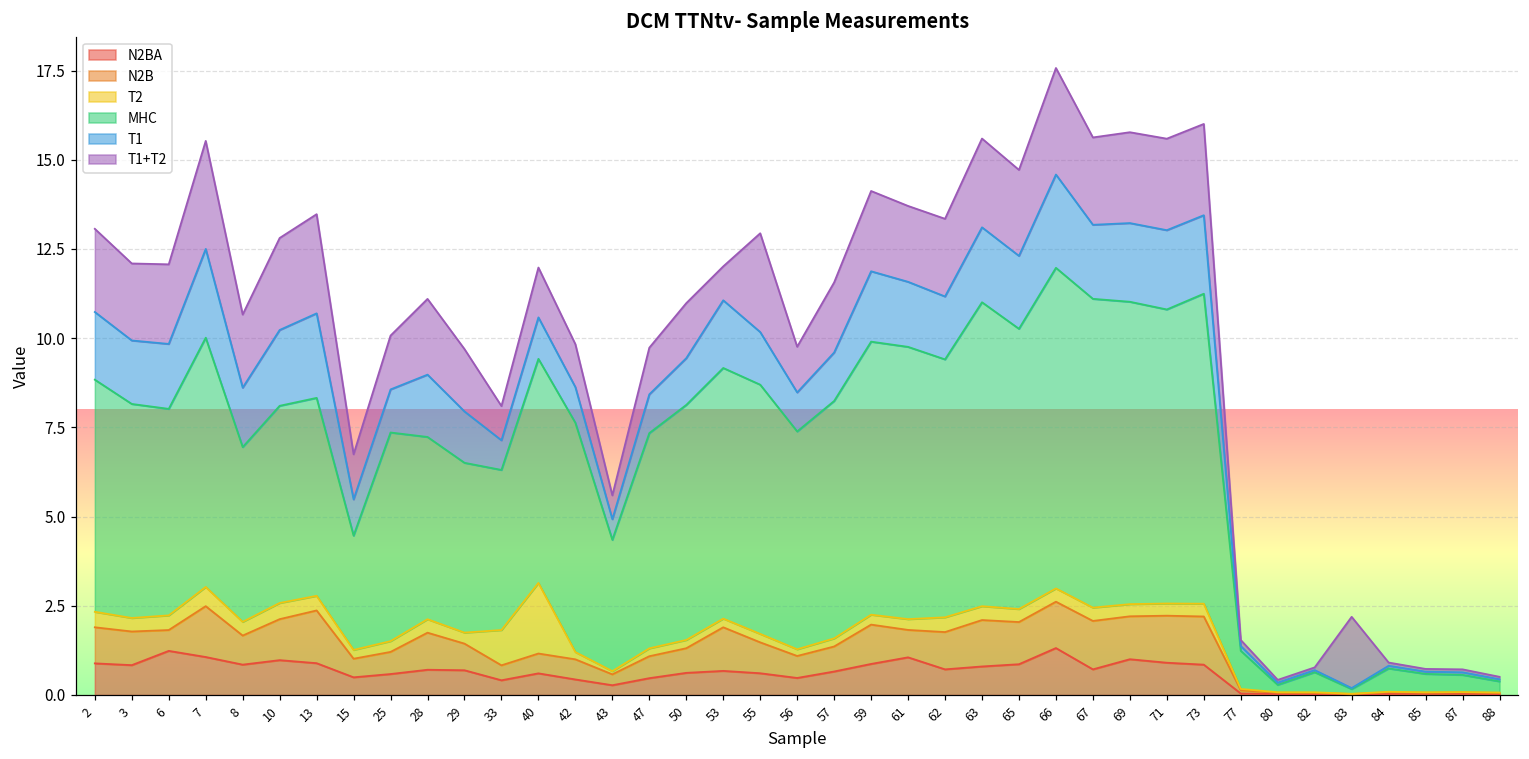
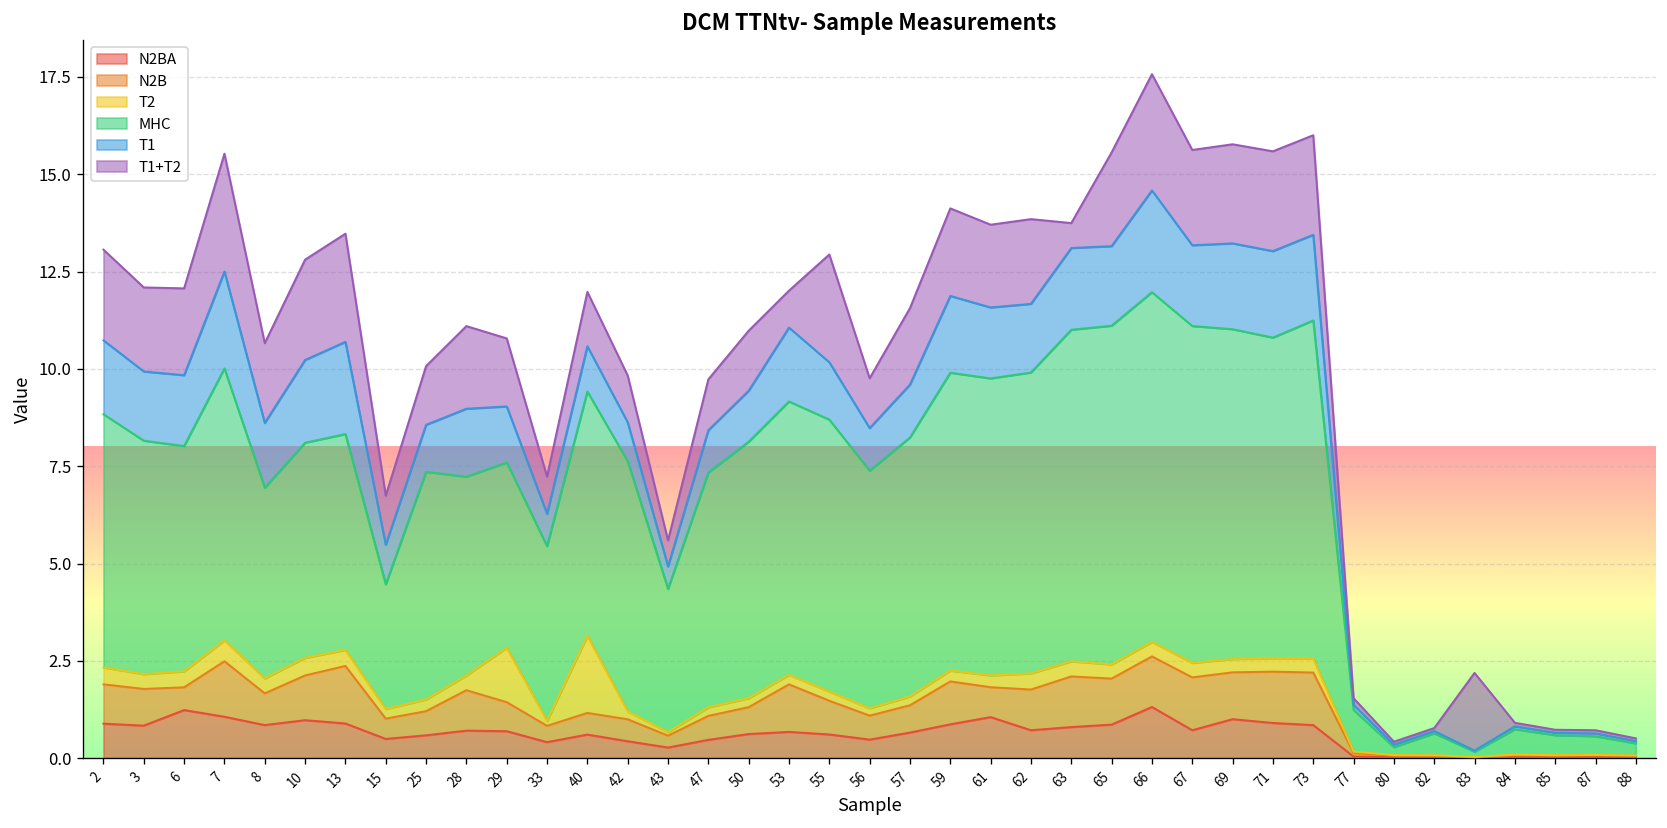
  {
    "T2": {
      "2": 0.4,
      "3": 0.4,
      "6": 0.4,
      "7": 0.5,
      "8": 0.4,
      "10": 0.5,
      "13": 0.4,
      "15": 0.2,
      "25": 0.3,
      "28": 0.4,
-     "29": 0.3,
-     "33": 1.0,
+     "29": 1.4,
+     "33": 0.1,
      "40": 2.0,
      "42": 0.2,
      "43": 0.1,
      "47": 0.2,
      "50": 0.2,
      "53": 0.2,
      "55": 0.2,
      "56": 0.2,
      "57": 0.2,
      "59": 0.3,
      "61": 0.3,
      "62": 0.4,
      "63": 0.4,
      "65": 0.4,
      "66": 0.4,
      "67": 0.4,
      "69": 0.3,
      "71": 0.3,
      "73": 0.4
    },
    "MHC": {
      "2": 6.5,
      "3": 6.0,
      "6": 5.8,
      "7": 7.0,
      "8": 4.9,
      "10": 5.5,
      "13": 5.5,
      "15": 3.2,
      "25": 5.8,
      "28": 5.1,
      "29": 4.8,
      "33": 4.5,
      "40": 6.3,
      "42": 6.4,
      "43": 3.7,
      "47": 6.0,
      "50": 6.6,
      "53": 7.0,
      "55": 7.0,
      "56": 6.1,
      "57": 6.7,
      "59": 7.7,
      "61": 7.6,
-     "62": 7.2,
+     "62": 7.7,
      "63": 8.5,
-     "65": 7.9,
+     "65": 8.7,
      "66": 9.0,
      "67": 8.7,
      "69": 8.5,
      "71": 8.2,
      "73": 8.7,
      "77": 1.1
    },
    "T1": {
      "2": 1.9,
      "3": 1.8,
      "6": 1.8,
      "7": 2.5,
      "8": 1.7,
      "10": 2.1,
      "13": 2.4,
      "15": 1.0,
      "25": 1.2,
      "28": 1.7,
      "29": 1.4,
      "33": 0.8,
      "40": 1.2,
      "42": 1.0,
      "43": 0.6,
      "47": 1.1,
      "50": 1.3,
      "53": 1.9,
      "55": 1.5,
      "56": 1.1,
      "57": 1.4,
      "59": 2.0,
      "61": 1.8,
      "62": 1.8,
      "63": 2.1,
      "65": 2.0,
      "66": 2.6,
      "67": 2.1,
      "69": 2.2,
      "71": 2.2,
      "73": 2.2,
      "77": 0.1
    },
    "T1+T2": {
      "2": 2.3,
      "3": 2.2,
      "6": 2.2,
      "7": 3.0,
      "8": 2.0,
      "10": 2.6,
      "13": 2.8,
      "15": 1.3,
      "25": 1.5,
      "28": 2.1,
      "29": 1.7,
      "33": 1.0,
      "40": 1.4,
      "42": 1.2,
      "43": 0.7,
      "47": 1.3,
      "50": 1.5,
      "53": 0.9,
      "55": 2.8,
      "56": 1.3,
      "57": 2.0,
      "59": 2.3,
      "61": 2.1,
      "62": 2.2,
-     "63": 2.5,
+     "63": 0.6,
      "65": 2.4,
      "66": 3.0,
      "67": 2.4,
      "69": 2.5,
      "71": 2.6,
      "73": 2.6,
      "77": 0.2,
      "83": 2.0,
      "84": 0.1,
      "87": 0.1
    }
  }
